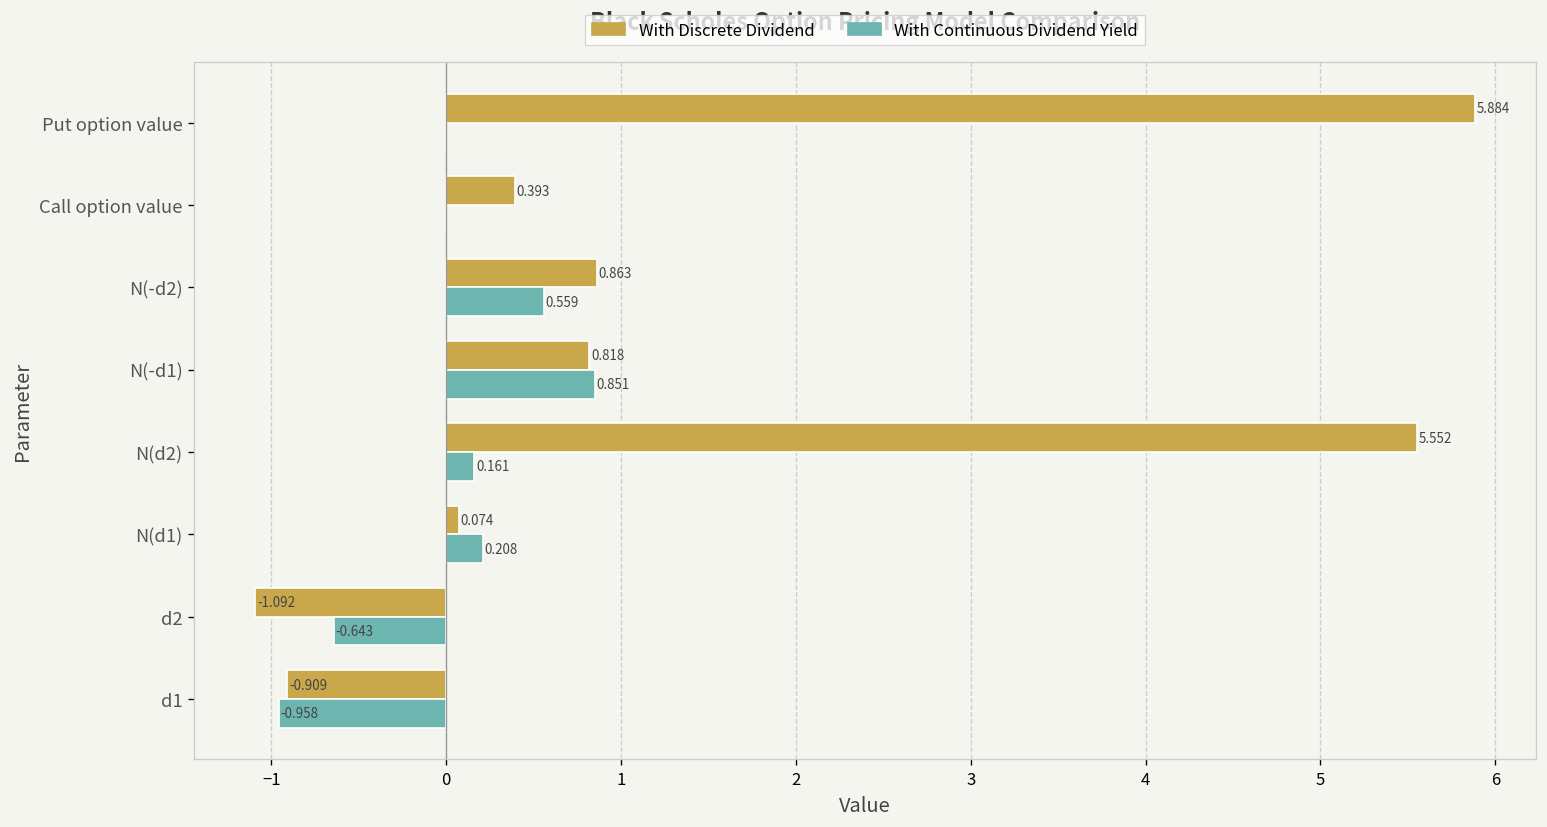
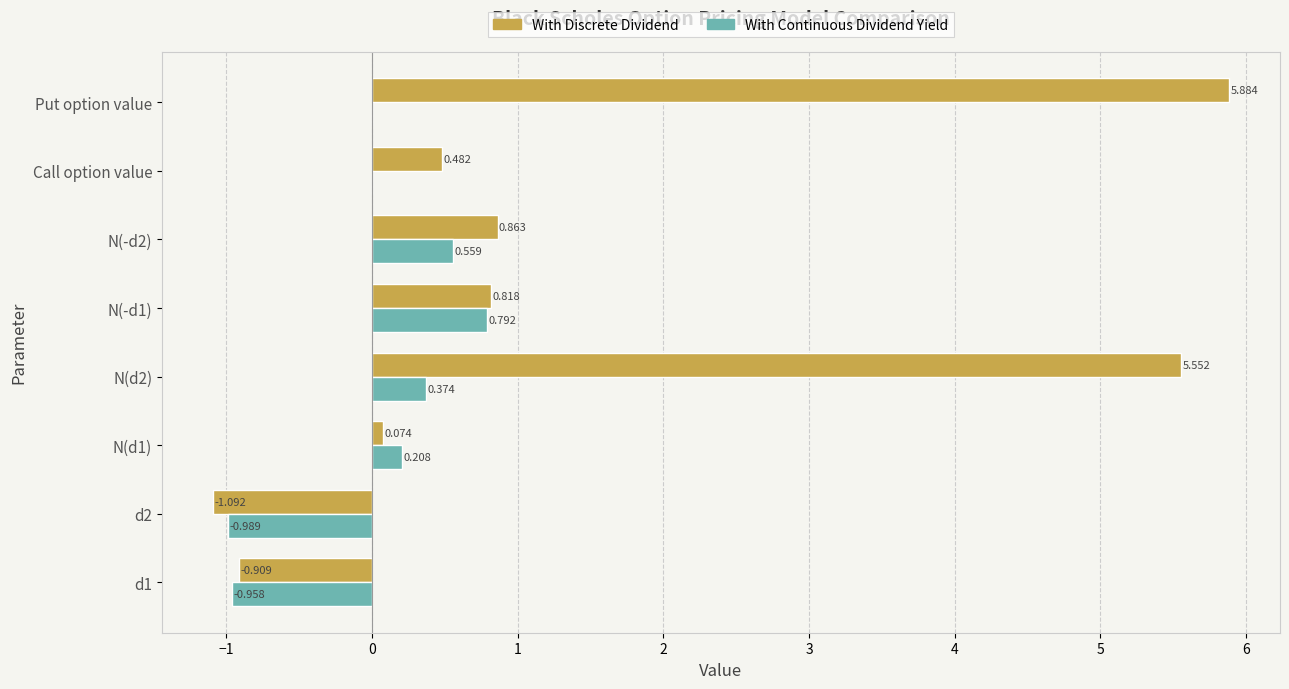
  {
    "With Discrete Dividend": {
      "Put option value": 5.884,
-     "Call option value": 0.393,
+     "Call option value": 0.482,
      "N(-d2)": 0.863,
      "N(-d1)": 0.818,
      "N(d2)": 5.552,
      "N(d1)": 0.074,
      "d2": -1.092,
      "d1": -0.909
    },
    "With Continuous Dividend Yield": {
      "N(-d2)": 0.559,
-     "N(-d1)": 0.851,
-     "N(d2)": 0.161,
+     "N(-d1)": 0.792,
+     "N(d2)": 0.374,
      "N(d1)": 0.208,
-     "d2": -0.643,
+     "d2": -0.989,
      "d1": -0.958
    }
  }
